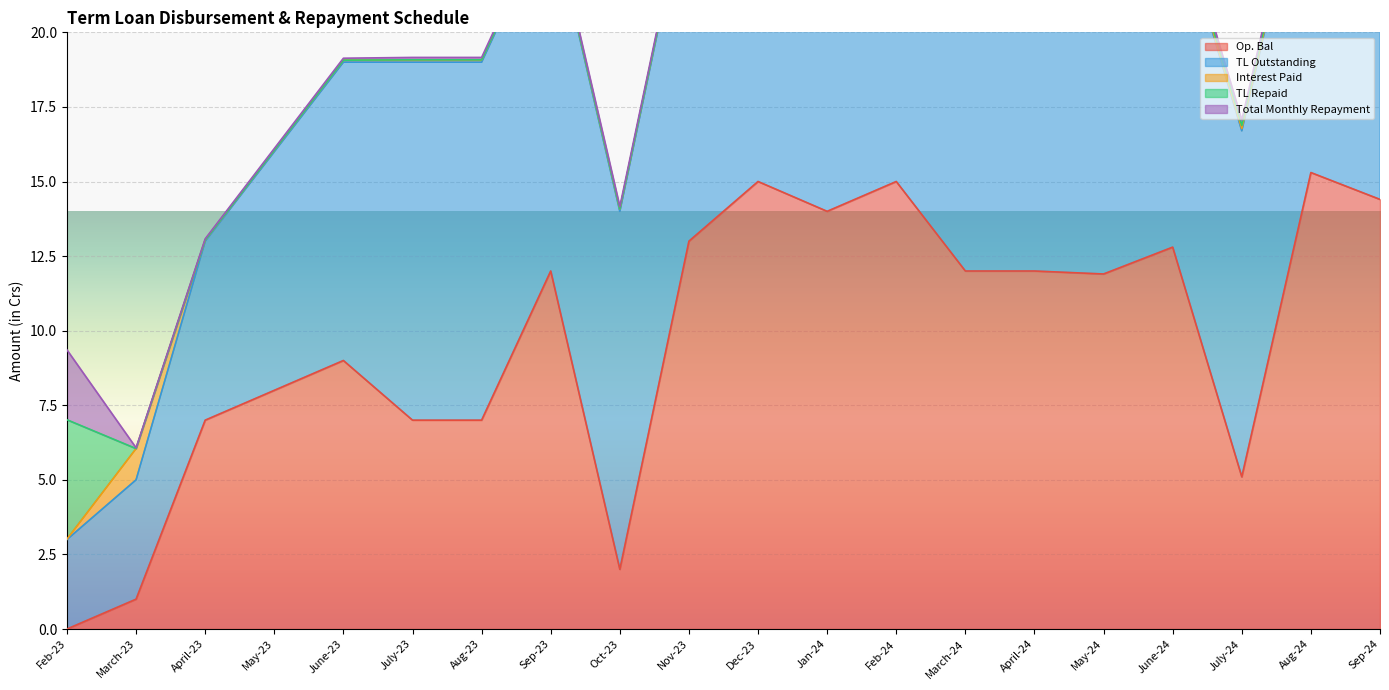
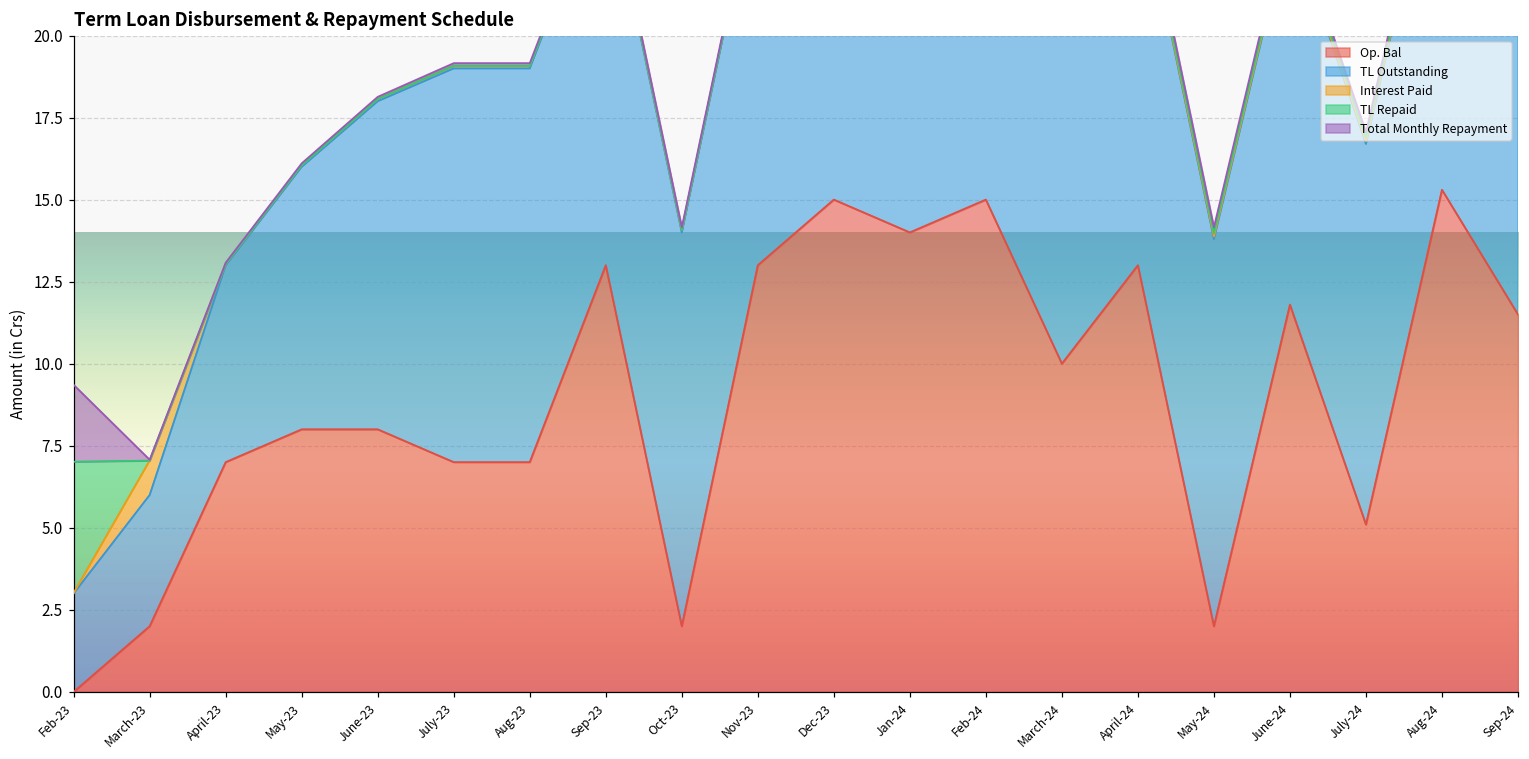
  {
    "Op. Bal": {
      "Feb-23": 0.0,
-     "March-23": 1,
+     "March-23": 2,
      "April-23": 7.0,
      "May-23": 8.0,
-     "June-23": 9,
+     "June-23": 8,
      "July-23": 7.0,
      "Aug-23": 7.0,
-     "Sep-23": 12,
+     "Sep-23": 13,
      "Oct-23": 2.0,
      "Nov-23": 13.0,
      "Dec-23": 15.0,
      "Jan-24": 14.0,
      "Feb-24": 15.0,
-     "March-24": 12,
-     "April-24": 12,
-     "May-24": 11.9,
-     "June-24": 12.8,
+     "March-24": 10,
+     "April-24": 13,
+     "May-24": 2.0,
+     "June-24": 11.8,
      "July-24": 5.1,
      "Aug-24": 15.3,
-     "Sep-24": 14.4
+     "Sep-24": 11.5
    },
    "TL Outstanding": {
      "March-23": 4.0
    },
    "TL Repaid": {
      "Feb-23": 4.0,
      "July-24": 0.1
    },
    "Total Monthly Repayment": {
      "Feb-23": 2.3,
      "July-24": 0.2
    }
  }
